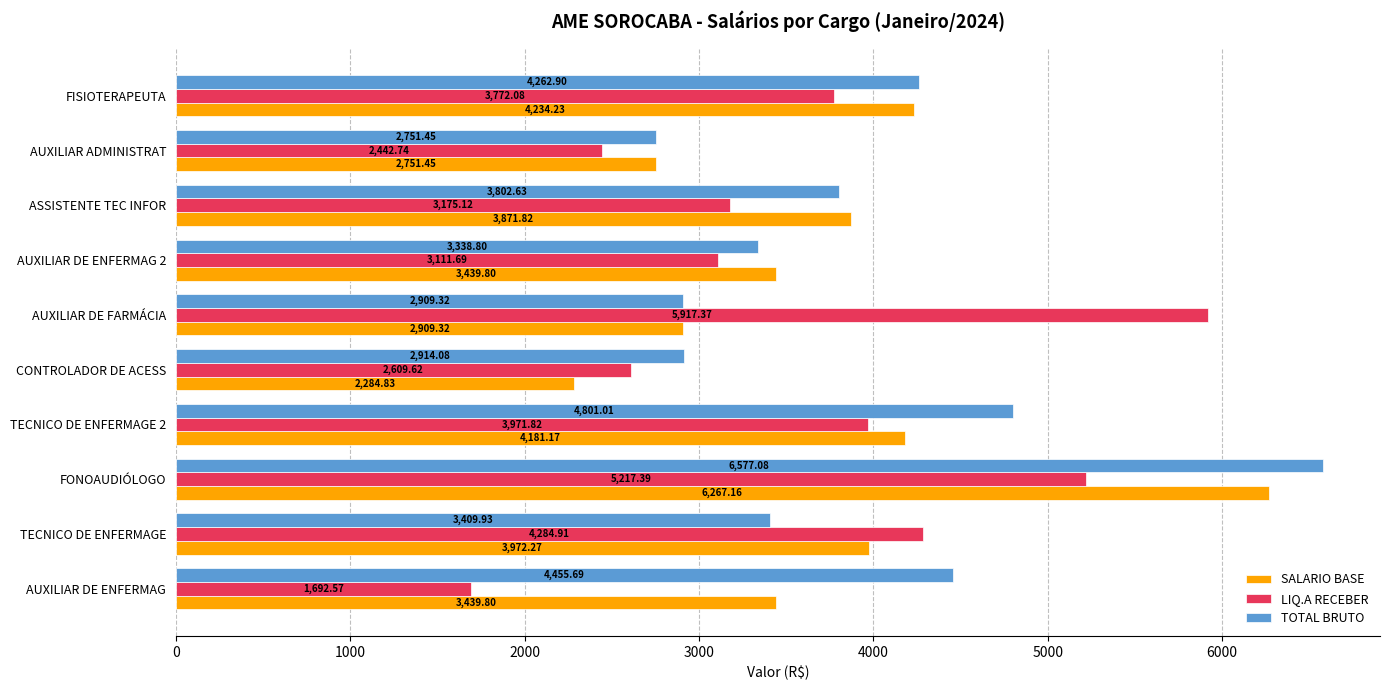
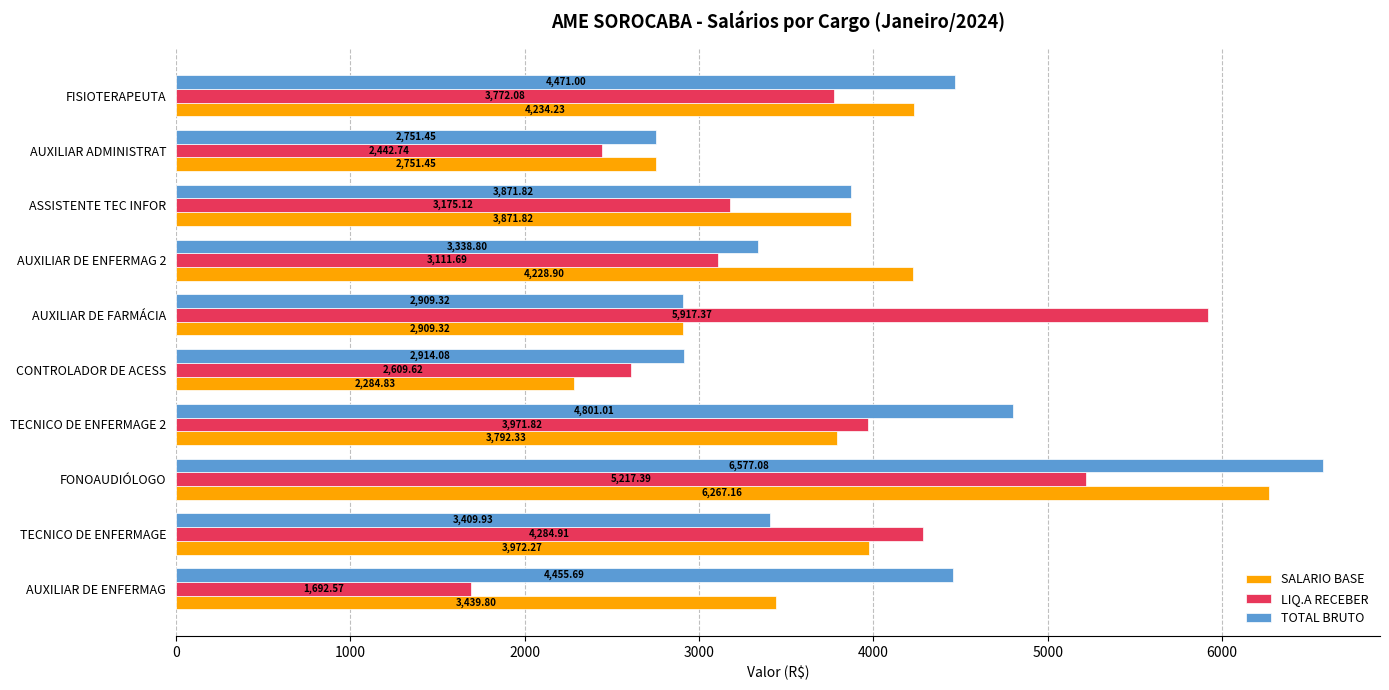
  {
    "SALARIO BASE": {
      "FISIOTERAPEUTA": "4,234.23",
      "AUXILIAR ADMINISTRAT": "2,751.45",
      "ASSISTENTE TEC INFOR": "3,871.82",
-     "AUXILIAR DE ENFERMAG 2": "3,439.80",
+     "AUXILIAR DE ENFERMAG 2": "4,228.90",
      "AUXILIAR DE FARMÁCIA": "2,909.32",
      "CONTROLADOR DE ACESS": "2,284.83",
-     "TECNICO DE ENFERMAGE 2": "4,181.17",
+     "TECNICO DE ENFERMAGE 2": "3,792.33",
      "FONOAUDIÓLOGO": "6,267.16",
      "TECNICO DE ENFERMAGE": "3,972.27",
      "AUXILIAR DE ENFERMAG": "3,439.80"
    },
    "LIQ.A RECEBER": {
      "FISIOTERAPEUTA": "3,772.08",
      "AUXILIAR ADMINISTRAT": "2,442.74",
      "ASSISTENTE TEC INFOR": "3,175.12",
      "AUXILIAR DE ENFERMAG 2": "3,111.69",
      "AUXILIAR DE FARMÁCIA": "5,917.37",
      "CONTROLADOR DE ACESS": "2,609.62",
      "TECNICO DE ENFERMAGE 2": "3,971.82",
      "FONOAUDIÓLOGO": "5,217.39",
      "TECNICO DE ENFERMAGE": "4,284.91",
      "AUXILIAR DE ENFERMAG": "1,692.57"
    },
    "TOTAL BRUTO": {
-     "FISIOTERAPEUTA": "4,262.90",
+     "FISIOTERAPEUTA": "4,471.00",
      "AUXILIAR ADMINISTRAT": "2,751.45",
-     "ASSISTENTE TEC INFOR": "3,802.63",
+     "ASSISTENTE TEC INFOR": "3,871.82",
      "AUXILIAR DE ENFERMAG 2": "3,338.80",
      "AUXILIAR DE FARMÁCIA": "2,909.32",
      "CONTROLADOR DE ACESS": "2,914.08",
      "TECNICO DE ENFERMAGE 2": "4,801.01",
      "FONOAUDIÓLOGO": "6,577.08",
      "TECNICO DE ENFERMAGE": "3,409.93",
      "AUXILIAR DE ENFERMAG": "4,455.69"
    }
  }
